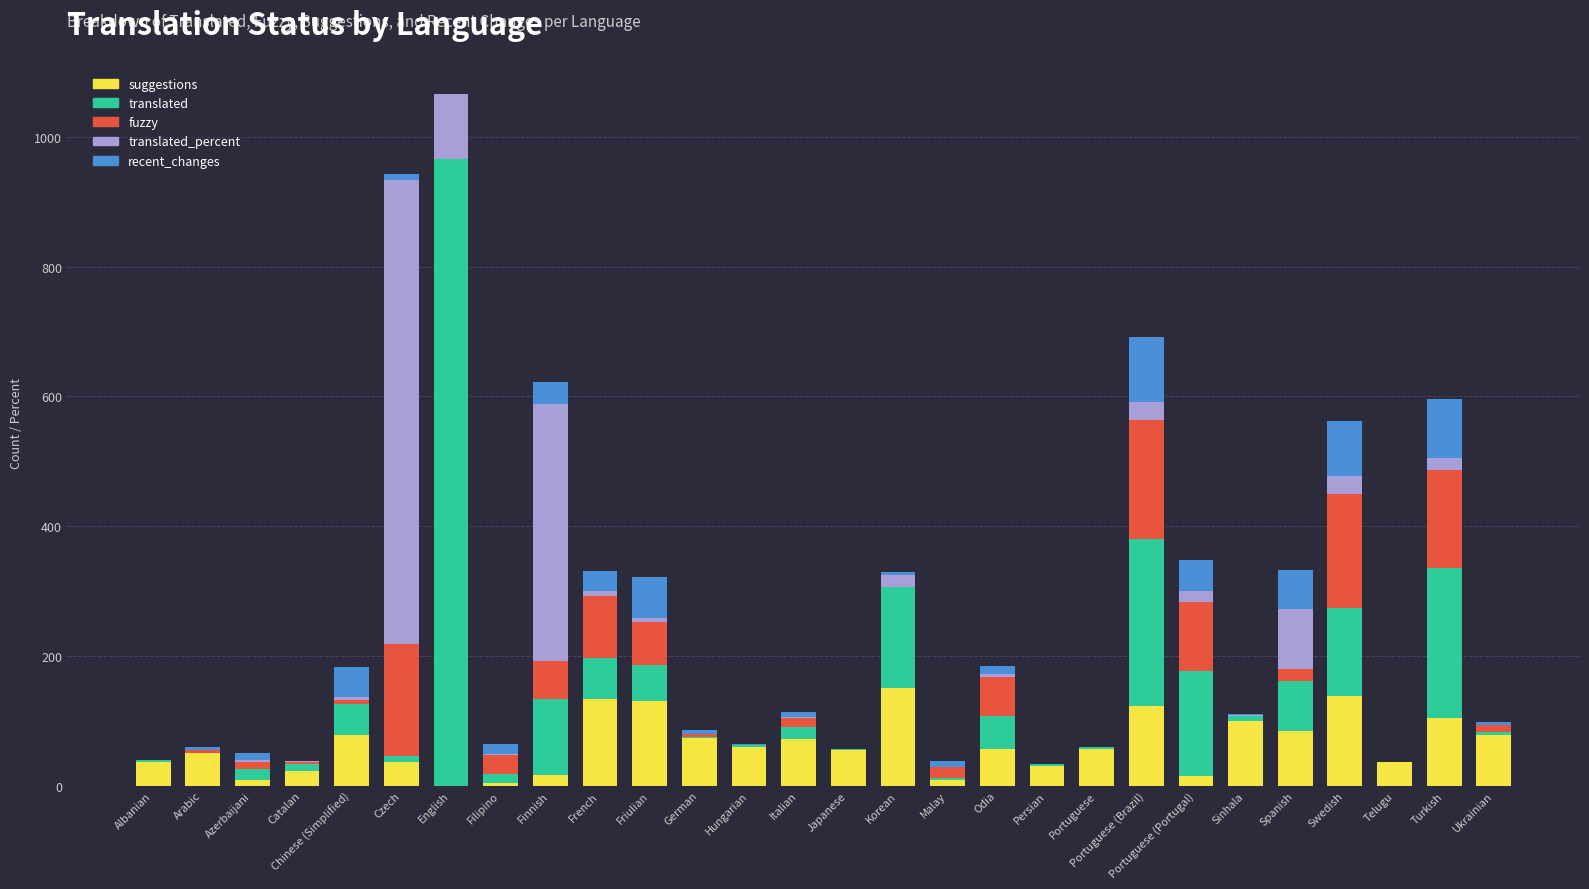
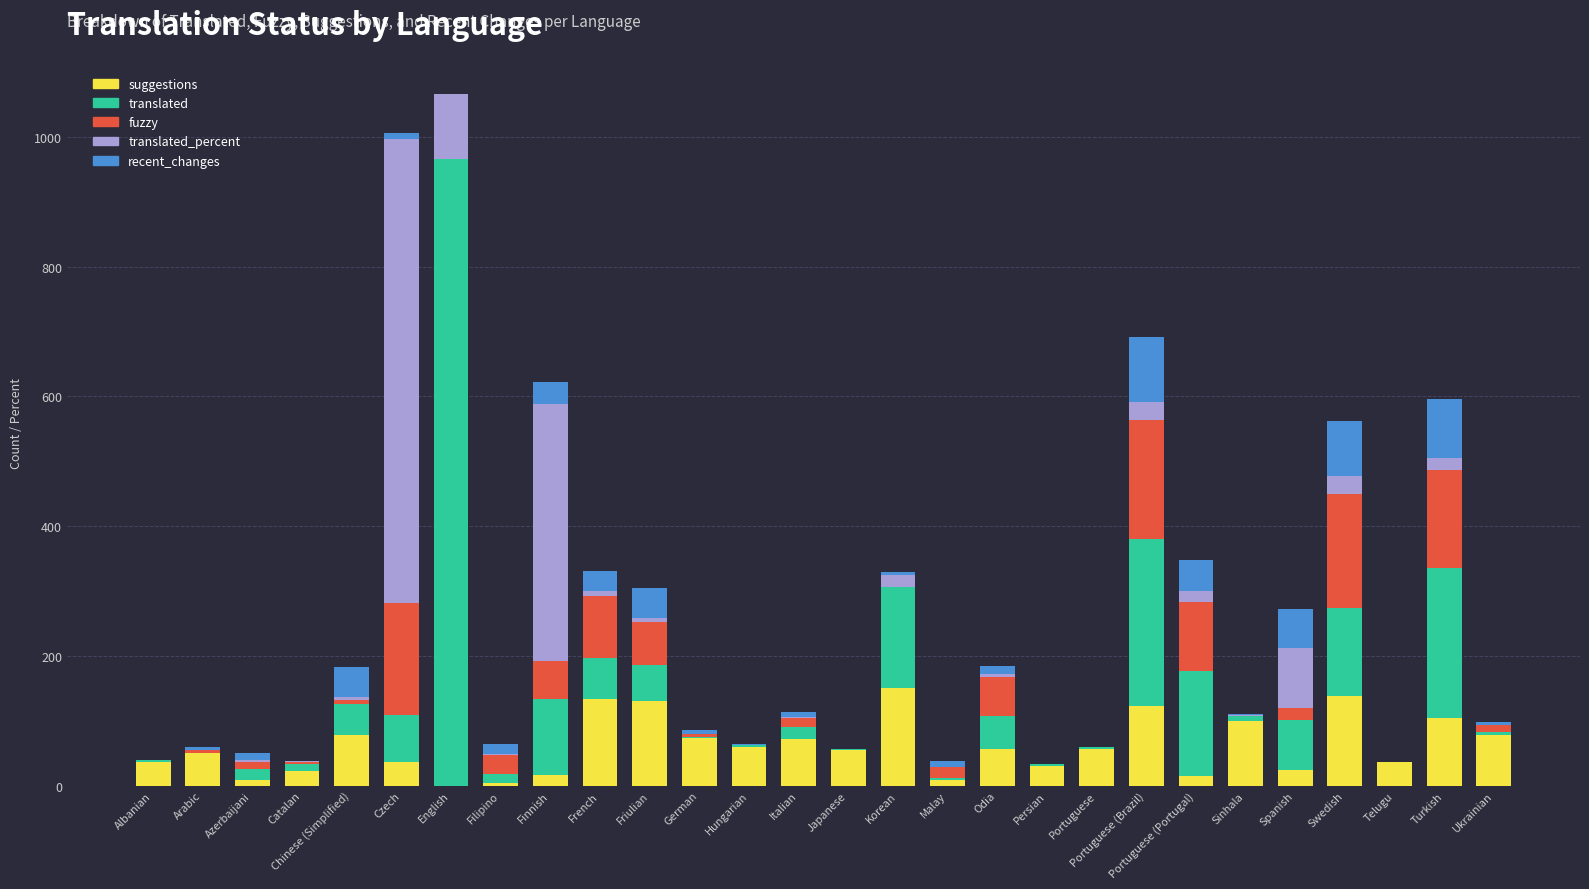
  {
    "suggestions": {
      "Albanian": 40,
      "Arabic": 50,
      "Azerbaijani": 10,
      "Catalan": 20,
      "Chinese (Simplified)": 80,
      "Czech": 40,
      "English": 0,
      "Filipino": 0,
      "Finnish": 20,
      "French": 130,
      "Friulian": 130,
      "German": 70,
      "Hungarian": 60,
      "Italian": 70,
      "Japanese": 60,
      "Korean": 150,
      "Malay": 10,
      "Odia": 60,
      "Persian": 30,
      "Portuguese": 60,
      "Portuguese (Brazil)": 120,
      "Portuguese (Portugal)": 20,
      "Sinhala": 100,
-     "Spanish": 90,
+     "Spanish": 20,
      "Swedish": 140,
      "Telugu": 40,
      "Turkish": 110,
      "Ukrainian": 80
    },
    "translated": {
      "Arabic": 0,
      "Azerbaijani": 20,
      "Catalan": 10,
      "Chinese (Simplified)": 50,
-     "Czech": 10,
+     "Czech": 70,
      "English": 970,
      "Filipino": 10,
      "Finnish": 120,
      "French": 60,
      "Friulian": 60,
      "Italian": 20,
      "Korean": 160,
      "Odia": 50,
      "Portuguese (Brazil)": 260,
      "Portuguese (Portugal)": 160,
      "Sinhala": 10,
      "Spanish": 80,
      "Swedish": 140,
      "Telugu": 0,
      "Turkish": 230,
      "Ukrainian": 10
    },
    "fuzzy": {
      "Albanian": 0,
      "Arabic": 0,
      "Azerbaijani": 10,
      "Chinese (Simplified)": 10,
      "Czech": 170,
      "English": 0,
      "Filipino": 30,
      "Finnish": 60,
      "French": 100,
      "Friulian": 70,
      "German": 0,
      "Italian": 10,
      "Japanese": 0,
      "Korean": 0,
      "Malay": 20,
      "Odia": 60,
      "Persian": 0,
      "Portuguese": 0,
      "Portuguese (Brazil)": 180,
      "Portuguese (Portugal)": 110,
      "Sinhala": 0,
      "Spanish": 20,
      "Swedish": 180,
      "Telugu": 0,
      "Turkish": 150,
      "Ukrainian": 10
    },
    "translated_percent": {
      "Arabic": 0,
      "Chinese (Simplified)": 10,
      "Czech": 720,
      "English": 100,
      "Finnish": 400,
      "French": 10,
      "Friulian": 10,
      "Korean": 20,
      "Odia": 10,
      "Portuguese (Brazil)": 30,
      "Portuguese (Portugal)": 20,
      "Spanish": 90,
      "Swedish": 30,
      "Telugu": 0,
      "Turkish": 20
    },
    "recent_changes": {
      "Albanian": 0,
      "Arabic": 0,
      "Azerbaijani": 10,
      "Catalan": 0,
      "Chinese (Simplified)": 50,
      "Czech": 10,
      "Filipino": 20,
      "Finnish": 30,
      "French": 30,
-     "Friulian": 60,
+     "Friulian": 50,
      "German": 10,
      "Italian": 10,
      "Japanese": 0,
      "Korean": 10,
      "Malay": 10,
      "Odia": 10,
      "Persian": 0,
      "Portuguese": 0,
      "Portuguese (Brazil)": 100,
      "Portuguese (Portugal)": 50,
      "Spanish": 60,
      "Swedish": 90,
      "Telugu": 0,
      "Turkish": 90,
      "Ukrainian": 0
    }
  }
